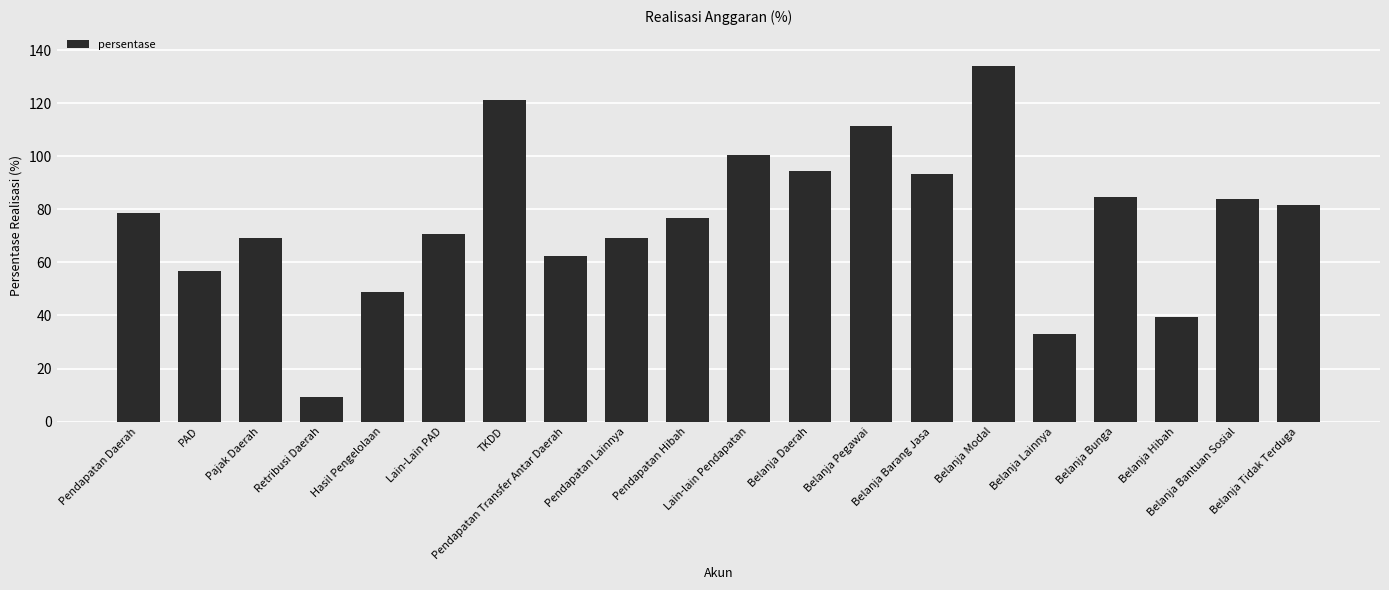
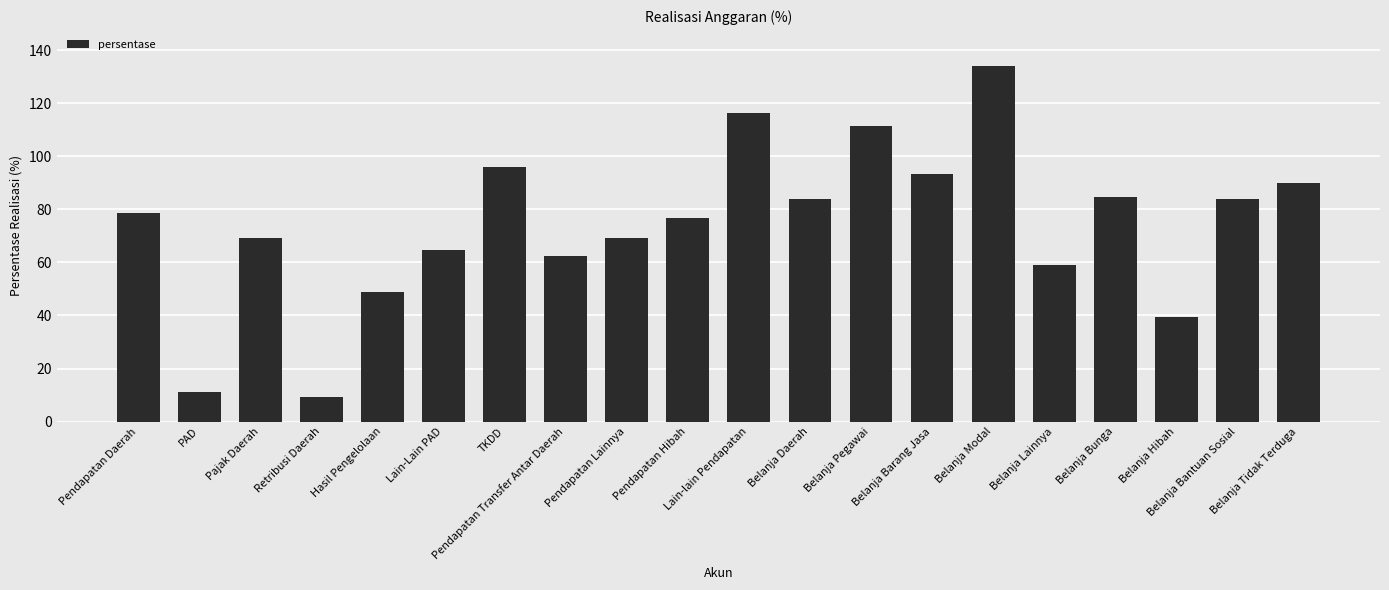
  {
    "Pendapatan Daerah": 79,
-   "PAD": 57,
+   "PAD": 11,
    "Pajak Daerah": 69,
    "Retribusi Daerah": 9,
    "Hasil Pengelolaan": 49,
-   "Lain-Lain PAD": 71,
-   "TKDD": 121,
+   "Lain-Lain PAD": 65,
+   "TKDD": 96,
    "Pendapatan Transfer Antar Daerah": 62,
    "Pendapatan Lainnya": 69,
    "Pendapatan Hibah": 77,
-   "Lain-lain Pendapatan": 100,
-   "Belanja Daerah": 94,
+   "Lain-lain Pendapatan": 116,
+   "Belanja Daerah": 84,
    "Belanja Pegawai": 111,
    "Belanja Barang Jasa": 93,
    "Belanja Modal": 134,
-   "Belanja Lainnya": 33,
+   "Belanja Lainnya": 59,
    "Belanja Bunga": 85,
    "Belanja Hibah": 39,
    "Belanja Bantuan Sosial": 84,
-   "Belanja Tidak Terduga": 82
+   "Belanja Tidak Terduga": 90
  }
